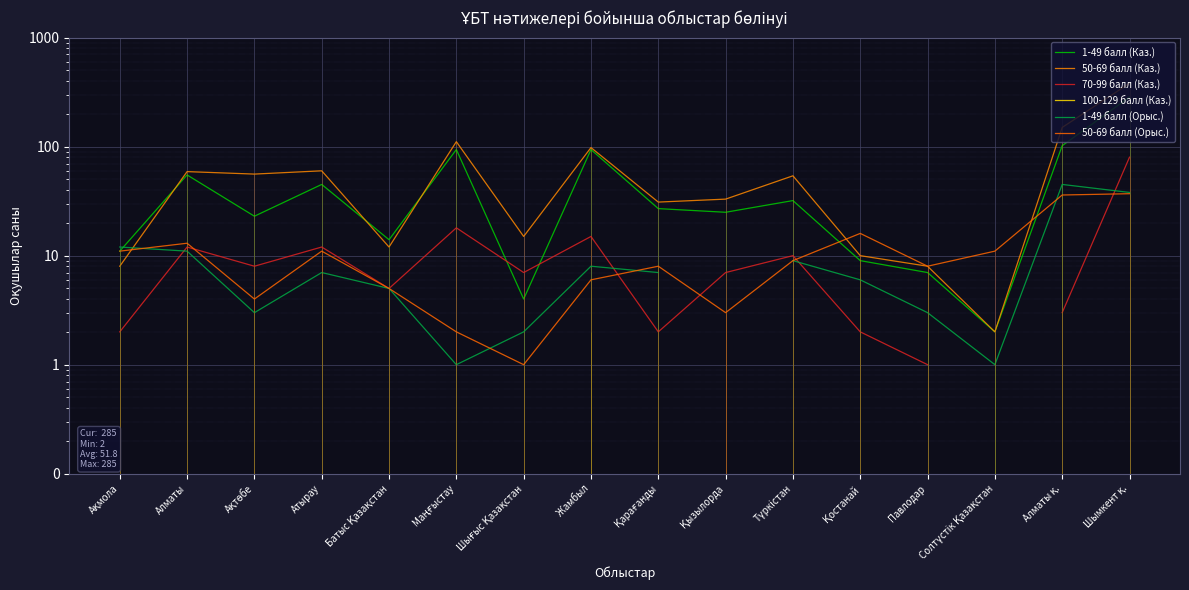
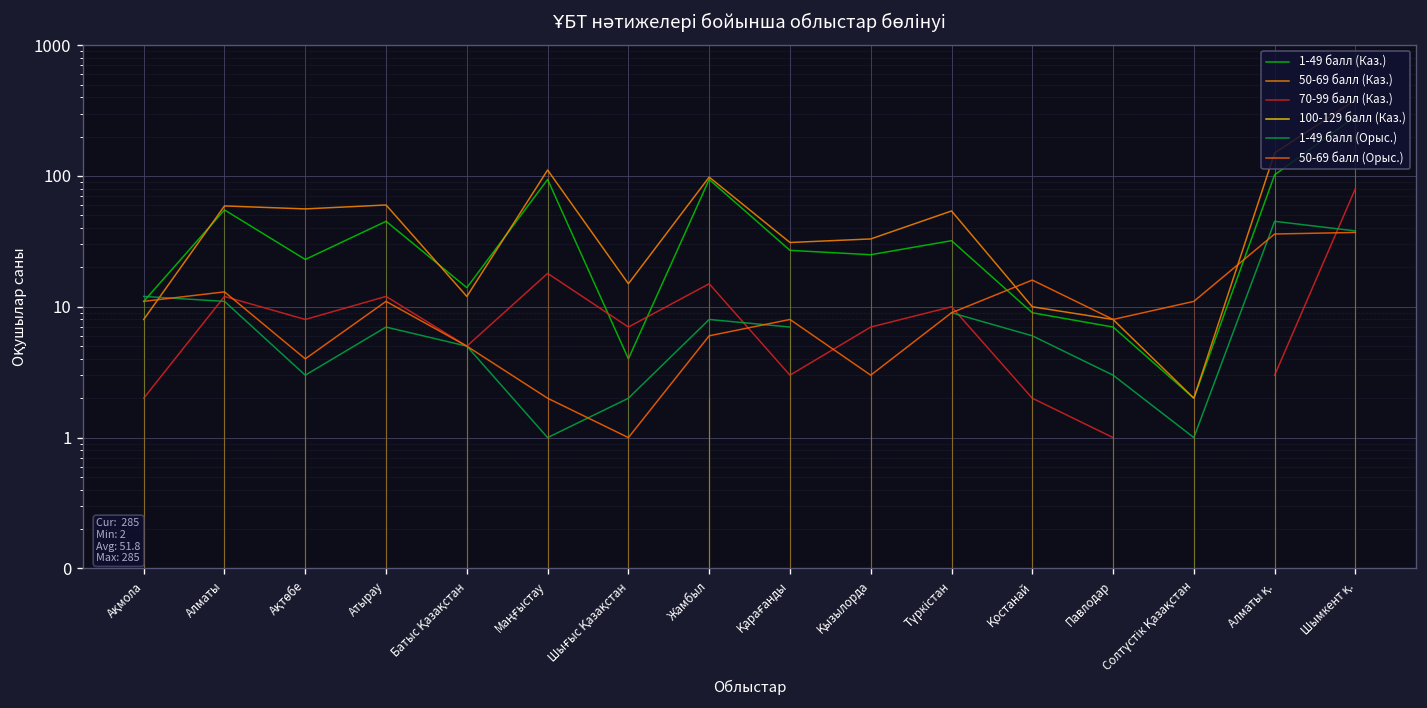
  {
    "1-49 балл (Каз.)": {
      "Алматы": 60,
      "Ақтөбе": 23,
      "Атырау": 45,
      "Батыс Қазақстан": 14,
      "Маңғыстау": 90,
      "Шығыс Қазақстан": 4,
      "Қарағанды": 27,
      "Қызылорда": 25,
      "Түркістан": 32,
      "Қостанай": 9,
      "Павлодар": 7,
      "Алматы қ.": 100
    },
    "70-99 балл (Каз.)": {
      "Ақмола": 2,
      "Алматы": 12,
      "Ақтөбе": 8,
      "Атырау": 12,
      "Маңғыстау": 18,
      "Шығыс Қазақстан": 7,
      "Жамбыл": 15,
-     "Қарағанды": 2,
+     "Қарағанды": 3,
      "Қызылорда": 7,
      "Түркістан": 10,
      "Қостанай": 2,
      "Павлодар": 1,
      "Алматы қ.": 3,
      "Шымкент қ.": 80
    },
    "100-129 балл (Каз.)": {
      "Жамбыл": 2
    },
    "1-49 балл (Орыс.)": {
      "Ақмола": 12,
      "Алматы": 11,
      "Ақтөбе": 3,
      "Атырау": 7,
      "Маңғыстау": 1,
      "Шығыс Қазақстан": 2,
      "Жамбыл": 8,
      "Қарағанды": 7,
      "Қостанай": 6,
      "Павлодар": 3,
      "Солтүстік Қазақстан": 1,
      "Алматы қ.": 45
    }
  }
